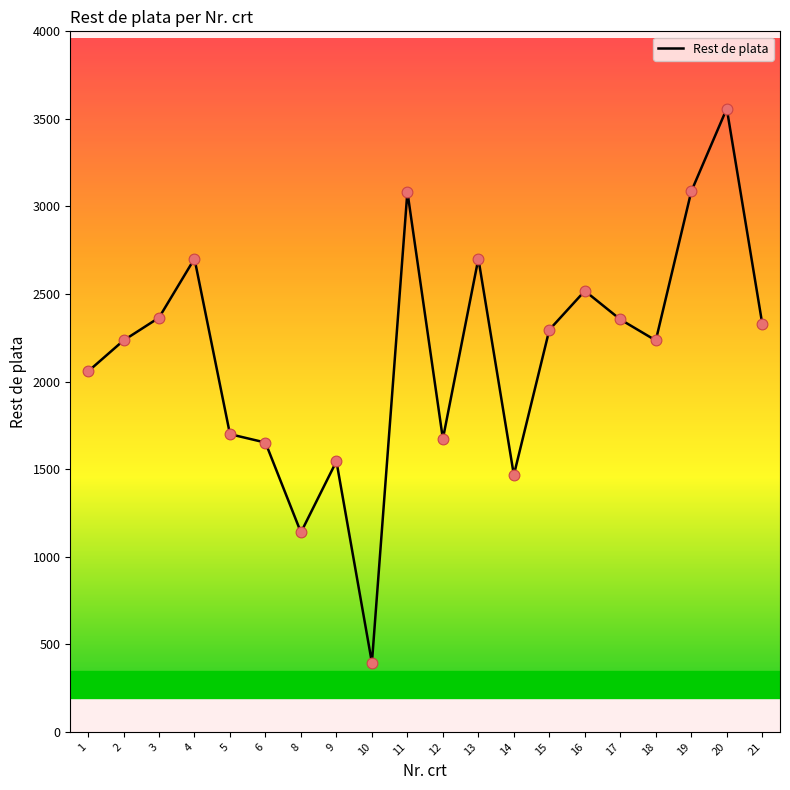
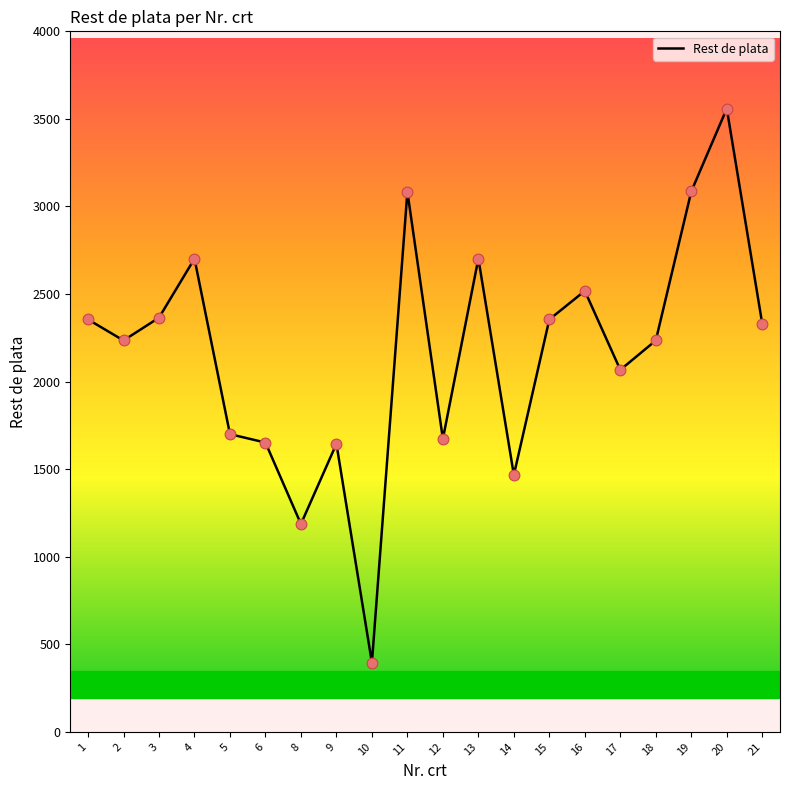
  {
-   "1": 2060,
+   "1": 2360,
    "2": 2240,
    "3": 2370,
    "4": 2700,
    "5": 1700,
    "6": 1650,
-   "8": 1140,
-   "9": 1550,
+   "8": 1190,
+   "9": 1650,
    "10": 400,
    "11": 3080,
    "12": 1670,
    "13": 2700,
    "14": 1470,
-   "15": 2300,
+   "15": 2360,
    "16": 2520,
-   "17": 2360,
+   "17": 2070,
    "18": 2240,
    "19": 3090,
    "20": 3560,
    "21": 2330
  }
